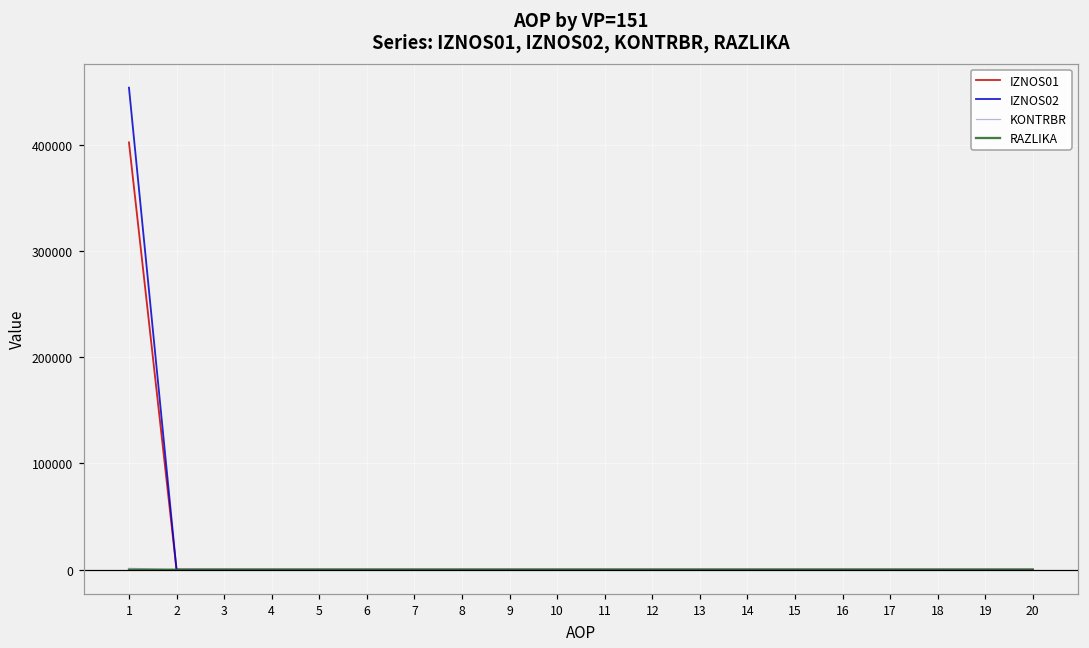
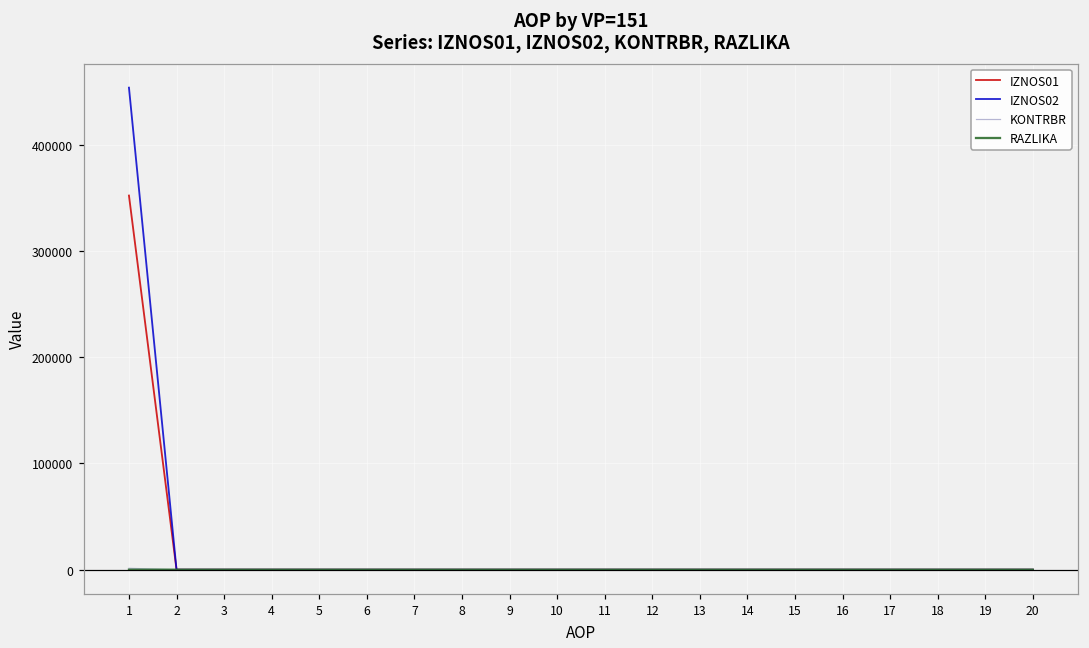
  {
    "IZNOS01": {
-     "1": 400000
+     "1": 350000
    },
    "IZNOS02": {
      "1": 450000
    }
  }
